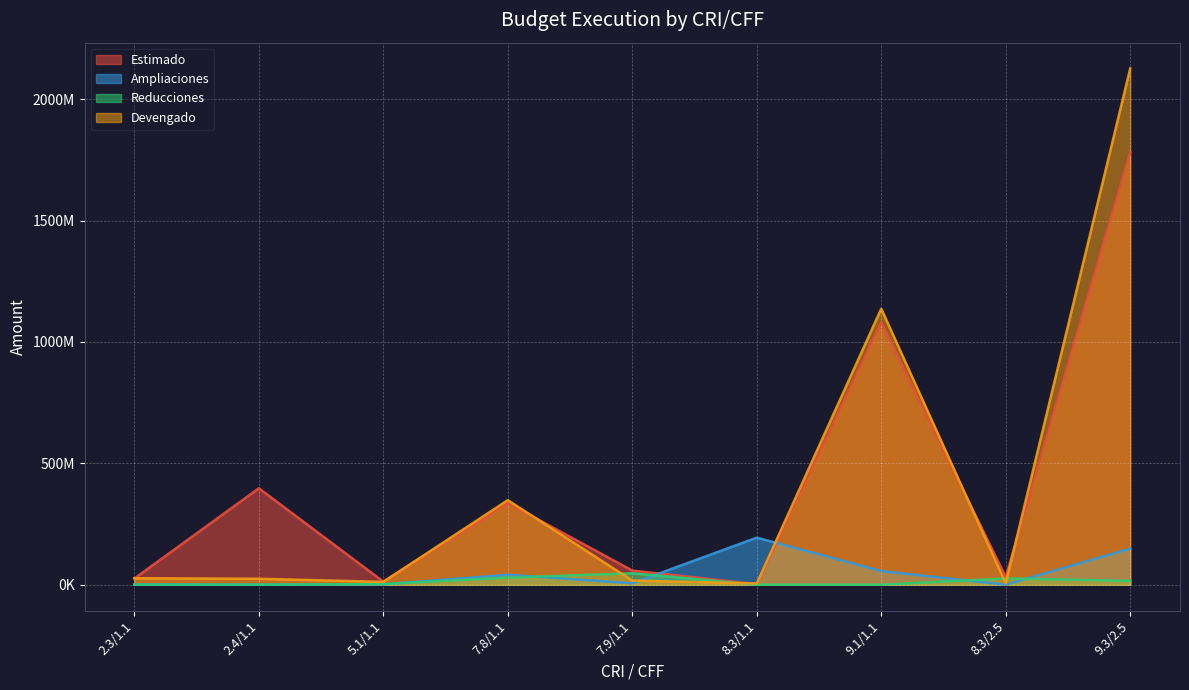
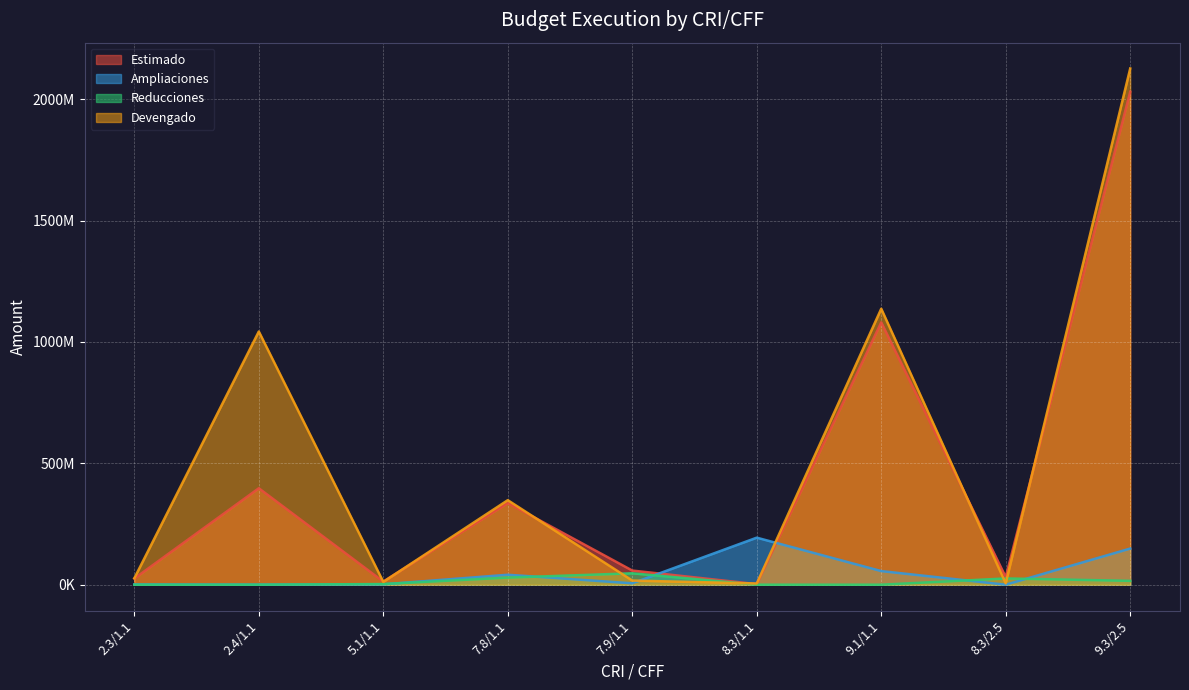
  {
    "Estimado": {
      "2.4/1.1": 400000000,
      "7.8/1.1": 340000000,
      "7.9/1.1": 60000000,
      "9.1/1.1": 1080000000,
-     "9.3/2.5": 1780000000
+     "9.3/2.5": 2030000000
    },
    "Ampliaciones": {
      "7.8/1.1": 40000000,
      "7.9/1.1": 10000000,
      "8.3/1.1": 190000000,
      "9.1/1.1": 60000000,
      "9.3/2.5": 150000000
    },
    "Reducciones": {
      "7.8/1.1": 30000000,
      "7.9/1.1": 50000000,
      "9.1/1.1": 0,
      "9.3/2.5": 20000000
    },
    "Devengado": {
-     "2.4/1.1": 20000000,
+     "2.4/1.1": 1040000000,
      "7.8/1.1": 350000000,
      "7.9/1.1": 20000000,
      "9.1/1.1": 1140000000,
      "9.3/2.5": 2130000000
    }
  }
